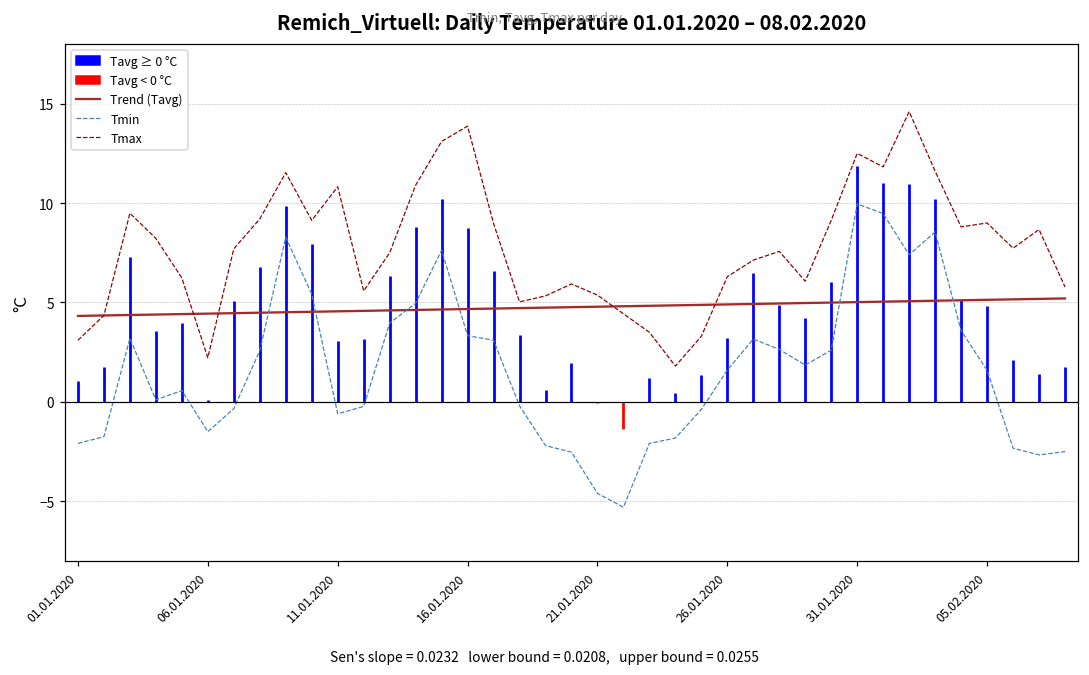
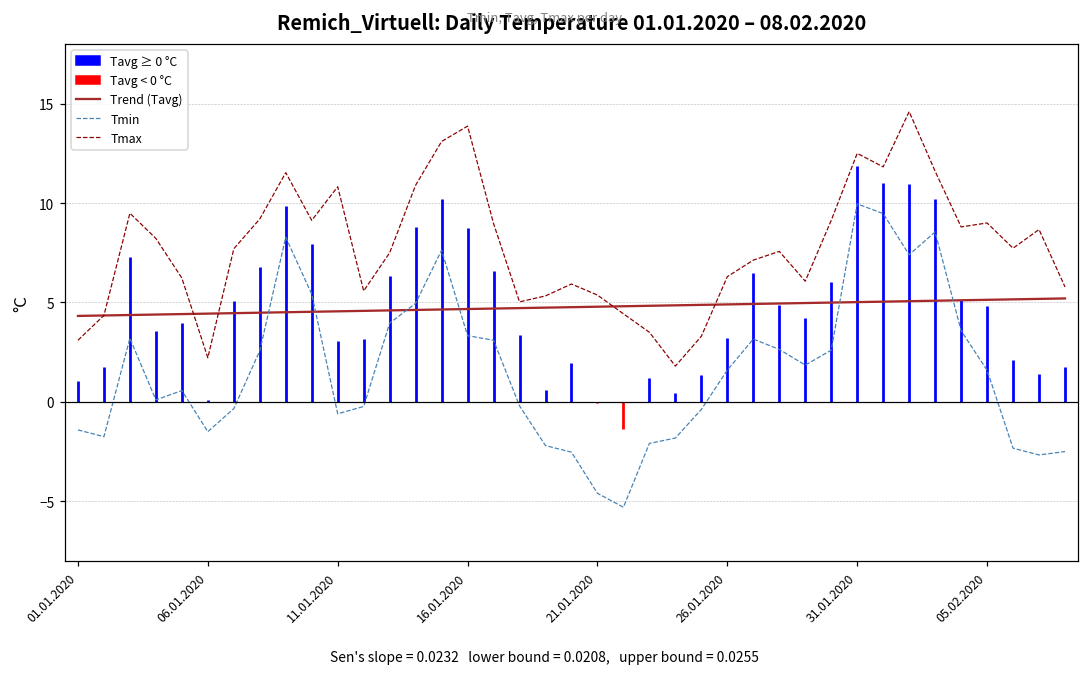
  {
    "Trend (Tavg)": {
      "01.01.2020": 4.3,
      "06.01.2020": 4.4,
      "11.01.2020": 4.6,
      "16.01.2020": 4.7,
      "21.01.2020": 4.8,
      "26.01.2020": 4.9,
      "31.01.2020": 5.0,
      "05.02.2020": 5.1
    },
    "Tmin": {
-     "01.01.2020": -2.1,
+     "01.01.2020": -1.4,
      "06.01.2020": -1.5,
      "11.01.2020": -0.6,
      "16.01.2020": 3.3,
      "21.01.2020": -4.6,
      "26.01.2020": 1.6,
      "31.01.2020": 10.0,
      "05.02.2020": 1.6
    },
    "Tmax": {
      "01.01.2020": 3.1,
      "06.01.2020": 2.2,
      "11.01.2020": 10.8,
      "16.01.2020": 13.9,
      "21.01.2020": 5.4,
      "26.01.2020": 6.3,
      "31.01.2020": 12.5,
      "05.02.2020": 9.0
    }
  }
